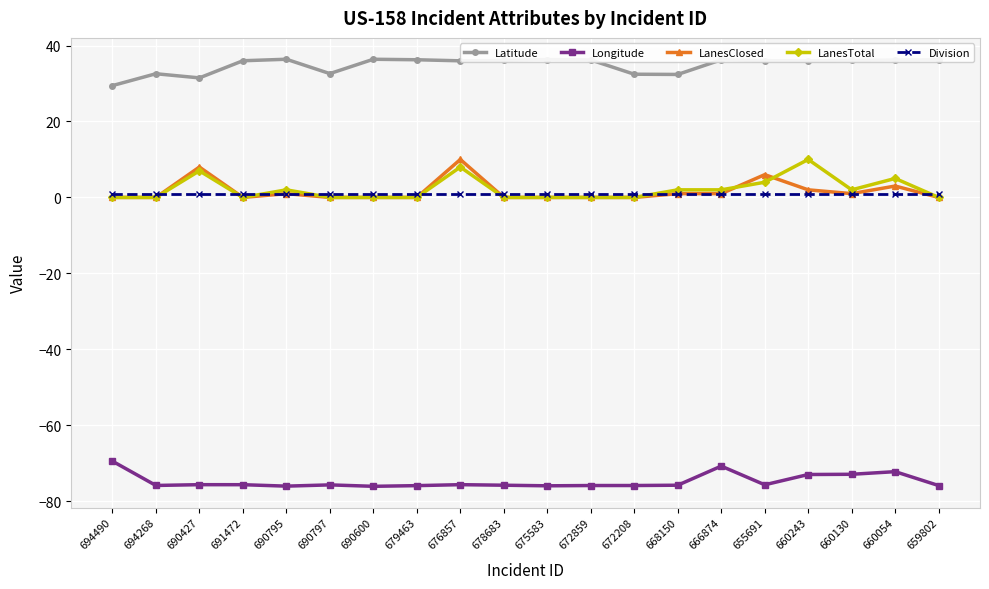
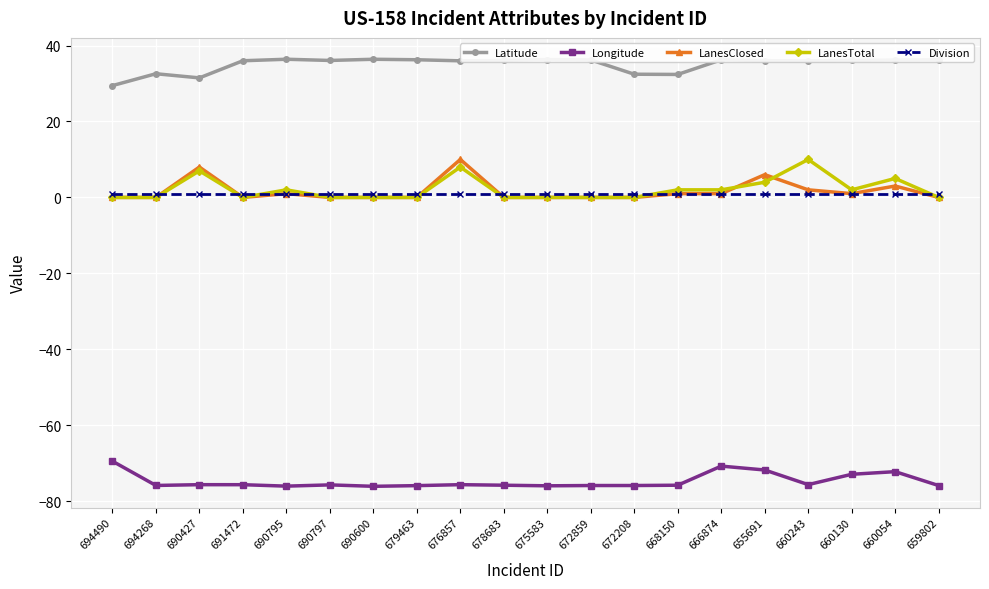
  {
    "Latitude": {
      "694490": 29,
      "694268": 33,
      "690427": 31,
      "691472": 36,
      "690795": 36,
-     "690797": 33,
+     "690797": 36,
      "690600": 36,
      "679463": 36,
      "672208": 32,
      "668150": 32
    },
    "Longitude": {
      "694490": -69,
      "694268": -76,
      "690427": -76,
      "691472": -76,
      "690795": -76,
      "690797": -76,
      "690600": -76,
      "679463": -76,
      "676857": -76,
      "678683": -76,
      "675583": -76,
      "672859": -76,
      "672208": -76,
      "668150": -76,
      "666874": -71,
-     "655691": -76,
-     "660243": -73,
+     "655691": -72,
+     "660243": -76,
      "660130": -73,
      "660054": -72,
      "659802": -76
    },
    "LanesClosed": {
      "690427": 8,
      "676857": 10,
      "655691": 6,
      "660243": 2,
      "660054": 3
    },
    "LanesTotal": {
      "690427": 7,
      "690795": 2,
      "676857": 8,
      "668150": 2,
      "666874": 2,
      "655691": 4,
      "660243": 10,
      "660130": 2,
      "660054": 5
    },
    "Division": {
      "694490": 1,
      "694268": 1,
      "690427": 1,
      "691472": 1,
      "690797": 1,
      "690600": 1,
      "679463": 1,
      "676857": 1,
      "678683": 1,
      "675583": 1,
      "672859": 1,
      "672208": 1,
      "655691": 1,
      "660243": 1,
      "660054": 1,
      "659802": 1
    }
  }
